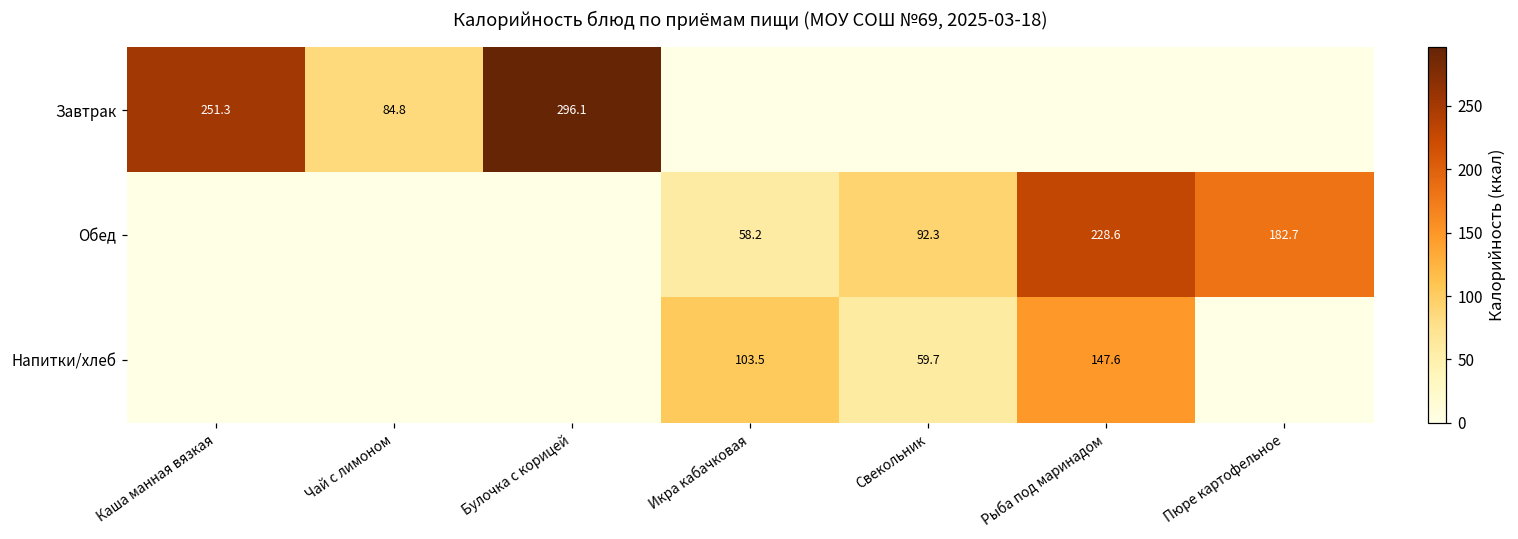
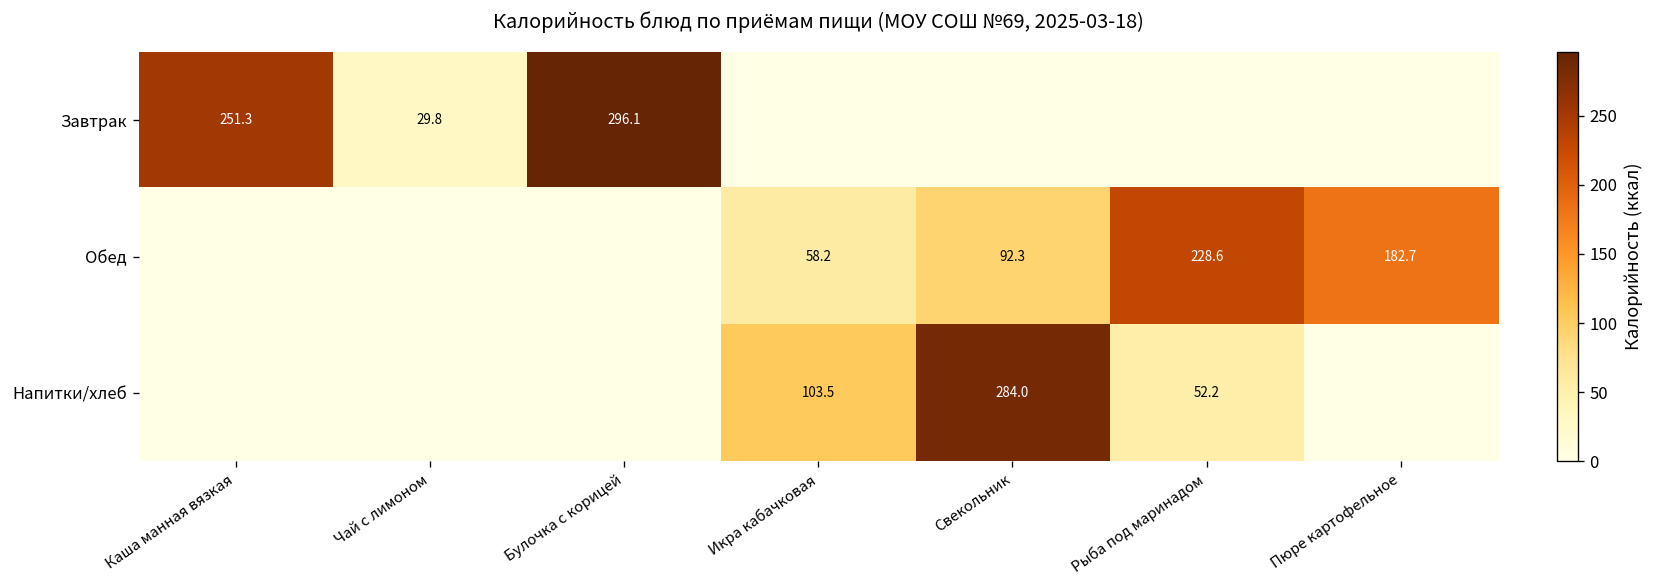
  {
    "Завтрак": {
      "Каша манная вязкая": 251.3,
-     "Чай с лимоном": 84.8,
+     "Чай с лимоном": 29.8,
      "Булочка с корицей": 296.1
    },
    "Обед": {
      "Икра кабачковая": 58.2,
      "Свекольник": 92.3,
      "Рыба под маринадом": 228.6,
      "Пюре картофельное": 182.7
    },
    "Напитки/хлеб": {
      "Икра кабачковая": 103.5,
-     "Свекольник": 59.7,
-     "Рыба под маринадом": 147.6
+     "Свекольник": 284.0,
+     "Рыба под маринадом": 52.2
    }
  }
